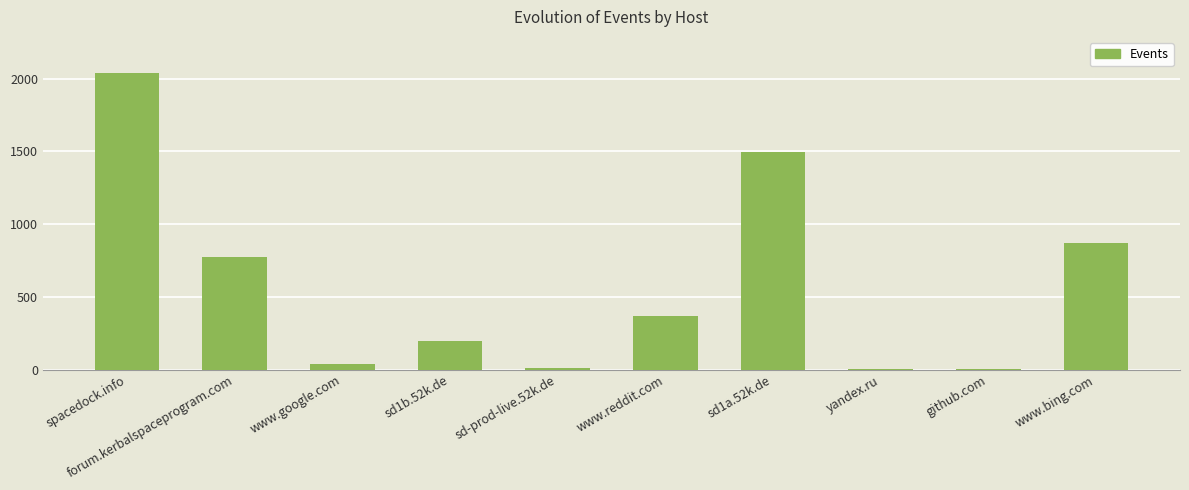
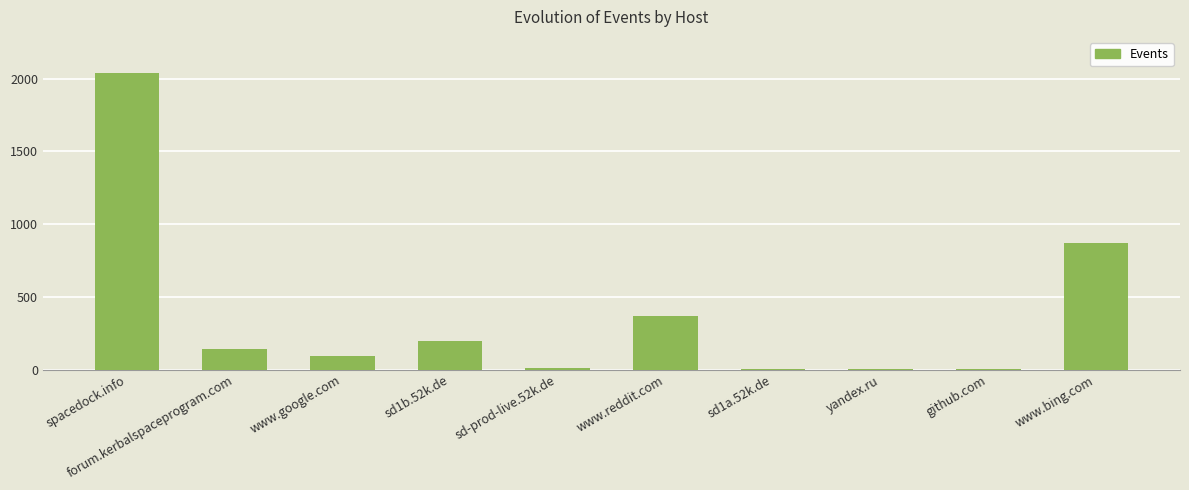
  {
    "spacedock.info": 2040,
-   "forum.kerbalspaceprogram.com": 770,
-   "www.google.com": 40,
+   "forum.kerbalspaceprogram.com": 140,
+   "www.google.com": 90,
    "sd1b.52k.de": 190,
    "www.reddit.com": 370,
-   "sd1a.52k.de": 1500,
+   "sd1a.52k.de": 10,
    "www.bing.com": 870
  }
